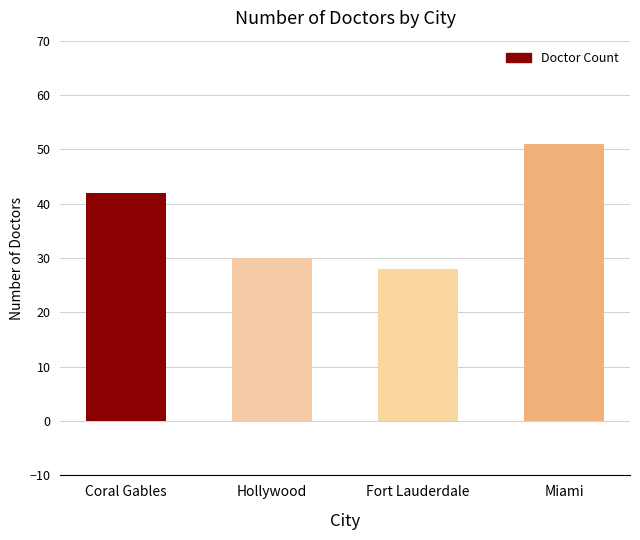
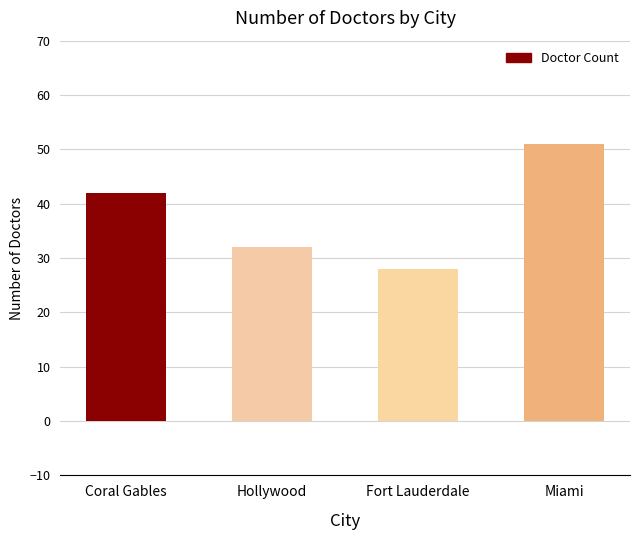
  {
    "Coral Gables": 42,
-   "Hollywood": 30,
+   "Hollywood": 32,
    "Fort Lauderdale": 28,
    "Miami": 51
  }
